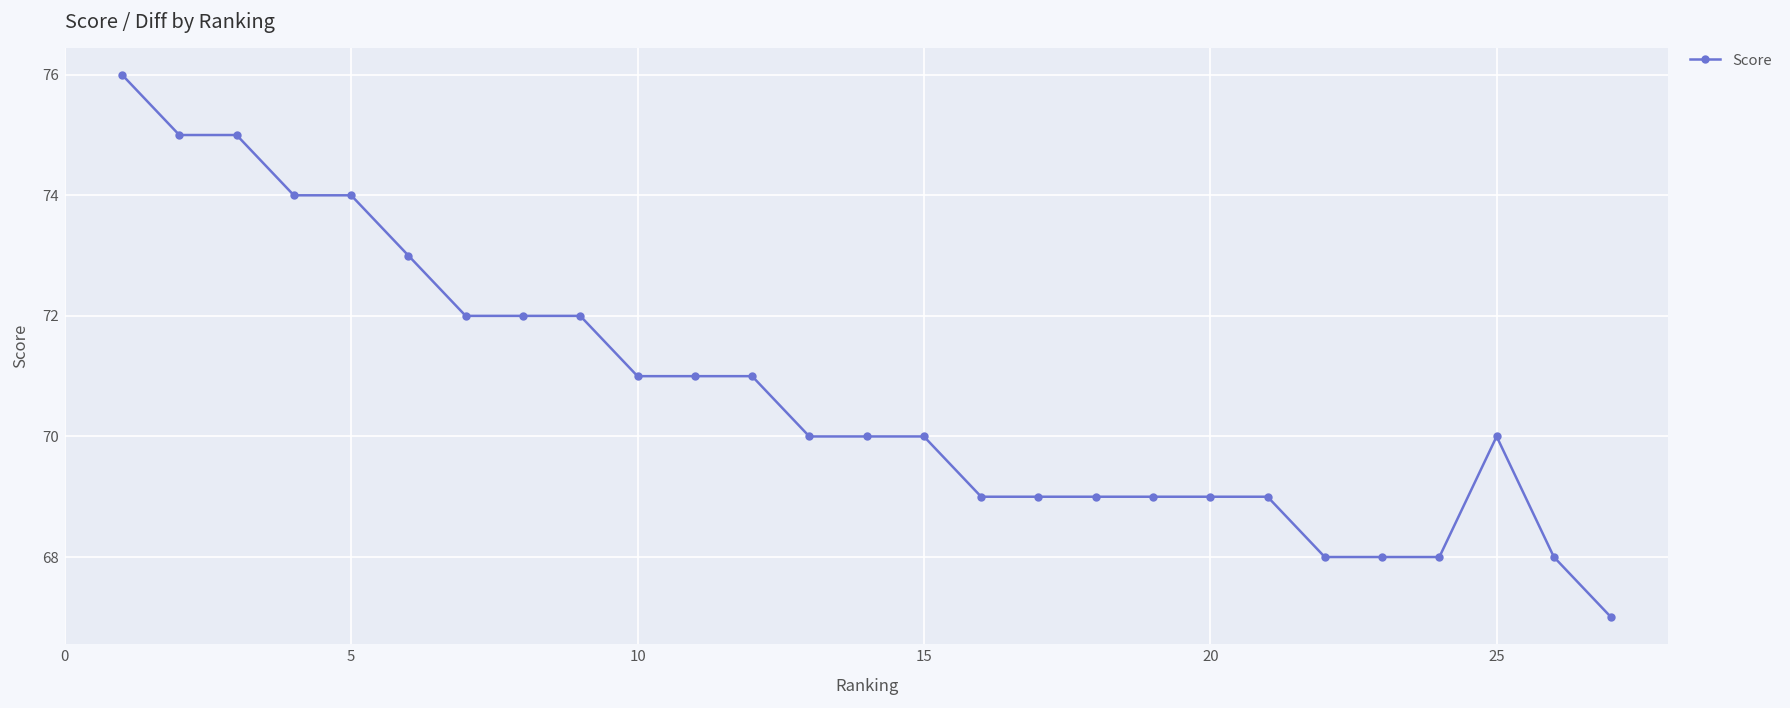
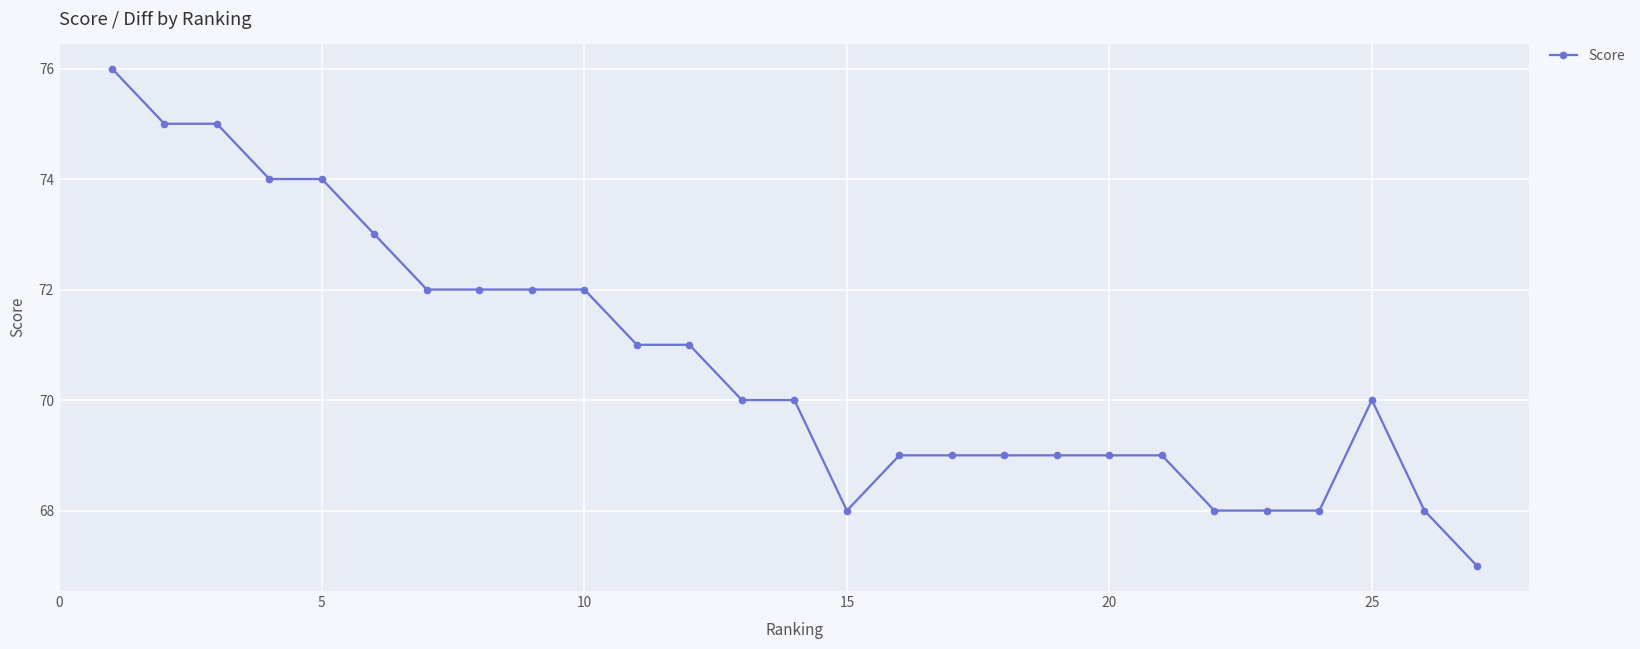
  {
    "5": 74,
-   "10": 71,
-   "15": 70,
+   "10": 72,
+   "15": 68,
    "20": 69,
    "25": 70
  }
